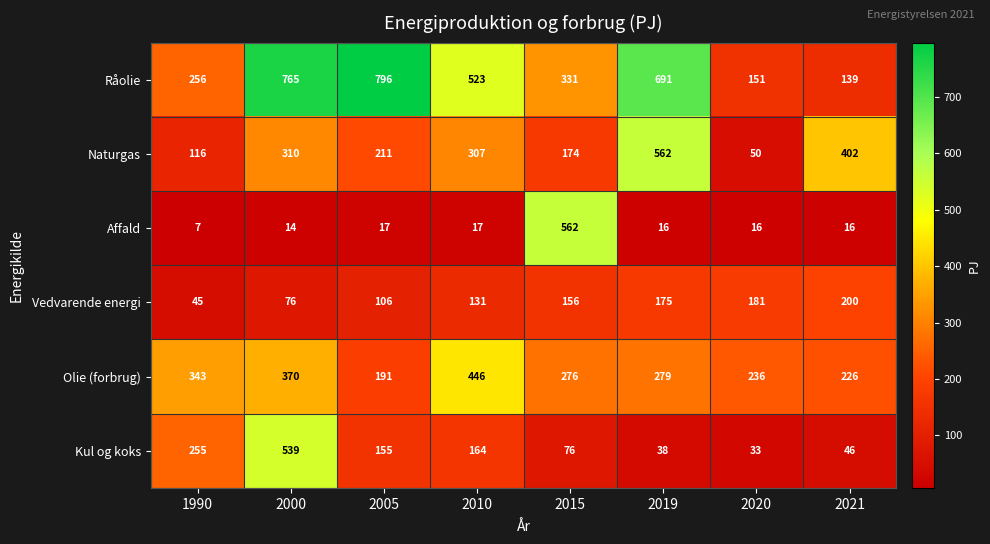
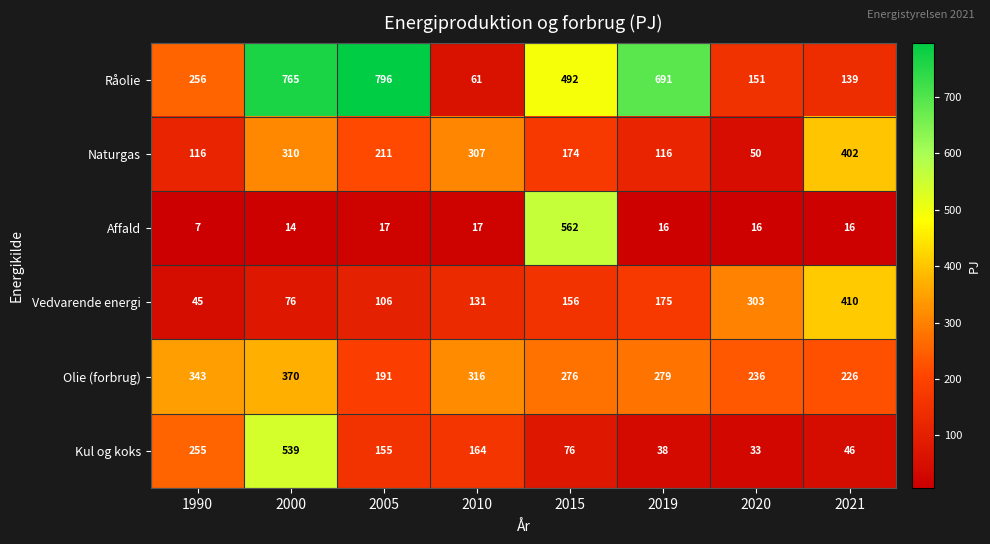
  {
    "Råolie": {
      "1990": 256,
      "2000": 765,
      "2005": 796,
-     "2010": 523,
-     "2015": 331,
+     "2010": 61,
+     "2015": 492,
      "2019": 691,
      "2020": 151,
      "2021": 139
    },
    "Naturgas": {
      "1990": 116,
      "2000": 310,
      "2005": 211,
      "2010": 307,
      "2015": 174,
-     "2019": 562,
+     "2019": 116,
      "2020": 50,
      "2021": 402
    },
    "Affald": {
      "1990": 7,
      "2000": 14,
      "2005": 17,
      "2010": 17,
      "2015": 562,
      "2019": 16,
      "2020": 16,
      "2021": 16
    },
    "Vedvarende energi": {
      "1990": 45,
      "2000": 76,
      "2005": 106,
      "2010": 131,
      "2015": 156,
      "2019": 175,
-     "2020": 181,
-     "2021": 200
+     "2020": 303,
+     "2021": 410
    },
    "Olie (forbrug)": {
      "1990": 343,
      "2000": 370,
      "2005": 191,
-     "2010": 446,
+     "2010": 316,
      "2015": 276,
      "2019": 279,
      "2020": 236,
      "2021": 226
    },
    "Kul og koks": {
      "1990": 255,
      "2000": 539,
      "2005": 155,
      "2010": 164,
      "2015": 76,
      "2019": 38,
      "2020": 33,
      "2021": 46
    }
  }
